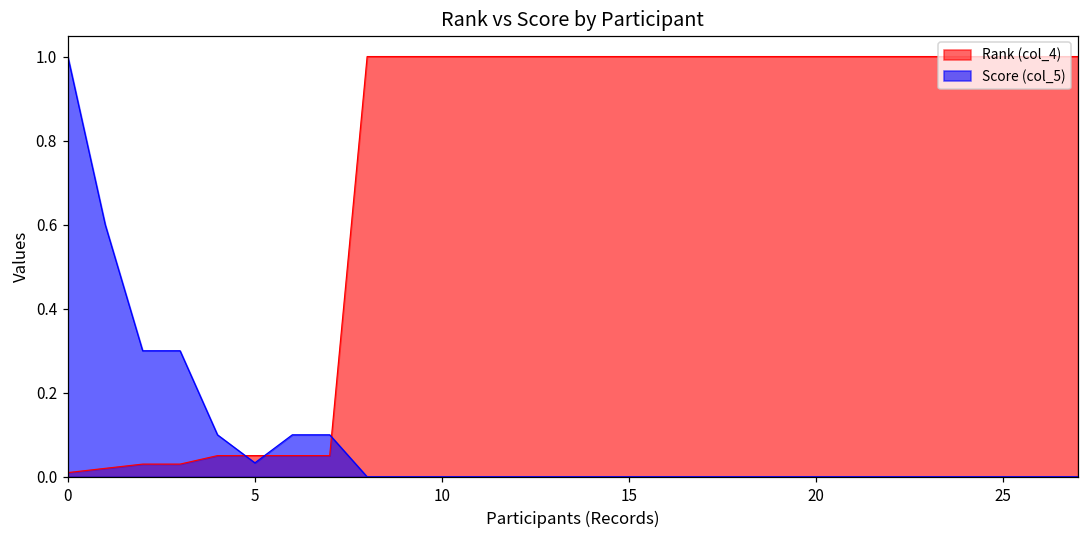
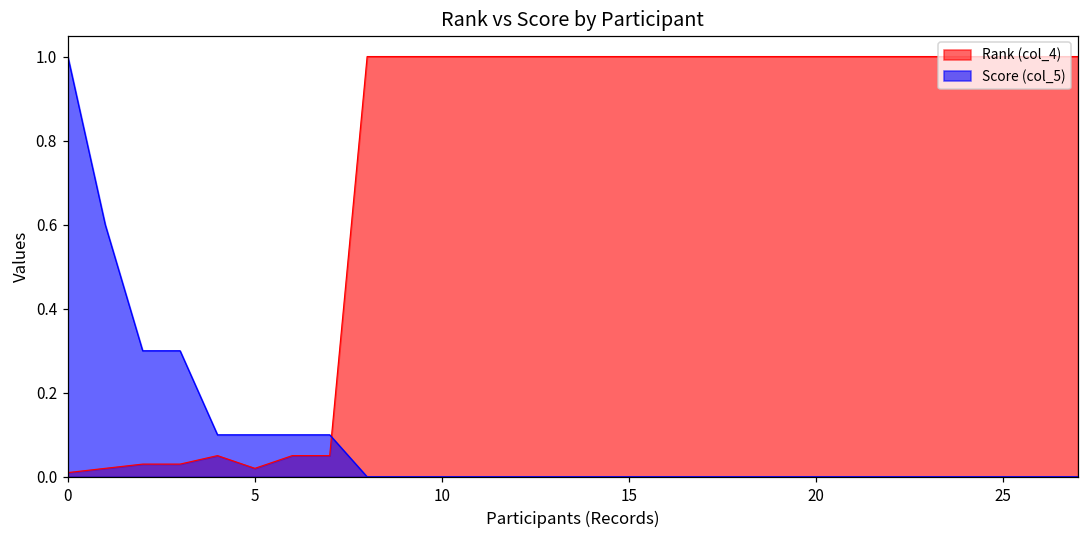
  {
    "Rank (col_4)": {
      "0": 0.01,
-     "5": 0.05,
+     "5": 0.02,
      "10": 1.00,
      "15": 1.00,
      "20": 1.00
    },
    "Score (col_5)": {
      "0": 1.00,
-     "5": 0.03,
+     "5": 0.10,
      "10": 0.00,
      "15": 0.00,
      "20": 0.00,
      "25": 0.00
    }
  }
